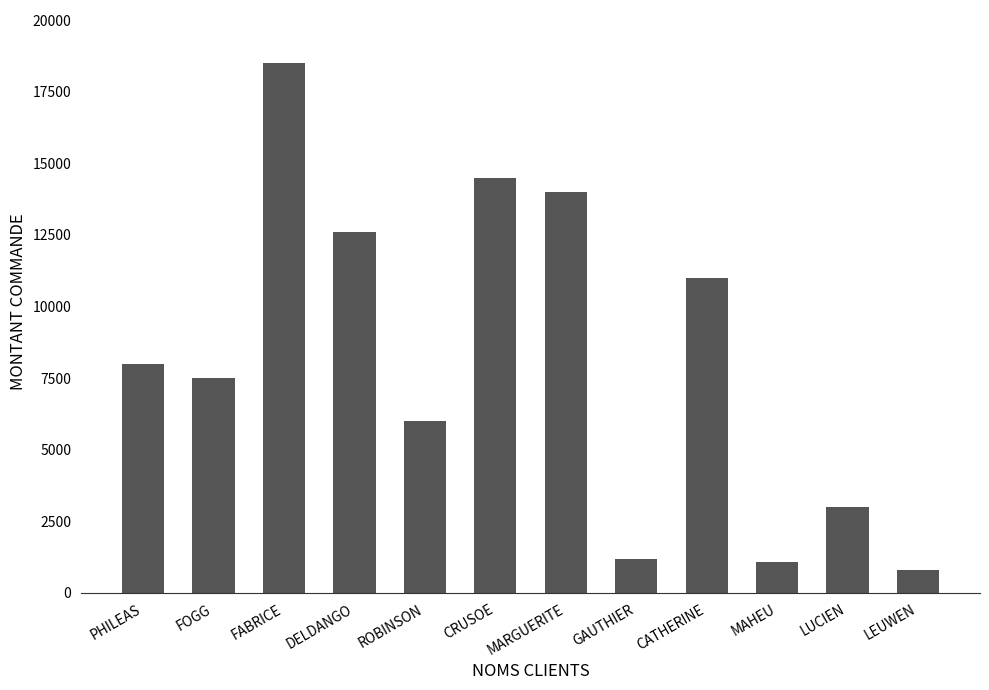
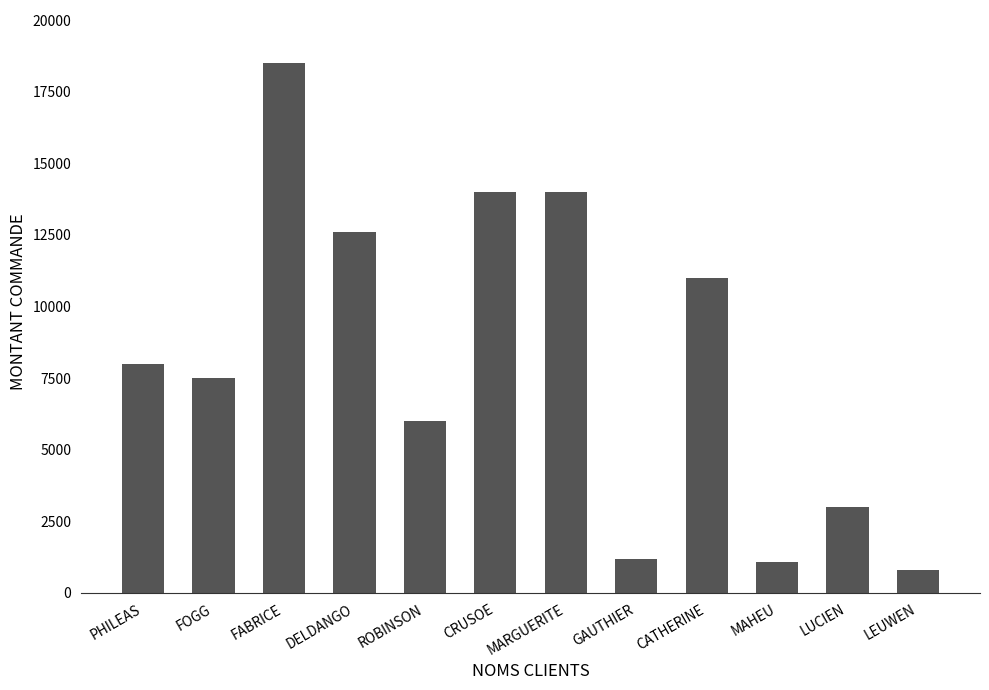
  {
    "PHILEAS": 8000,
    "FOGG": 7500,
    "FABRICE": 18500,
    "DELDANGO": 12600,
    "ROBINSON": 6000,
-   "CRUSOE": 14500,
+   "CRUSOE": 14000,
    "MARGUERITE": 14000,
    "GAUTHIER": 1200,
    "CATHERINE": 11000,
    "MAHEU": 1100,
    "LUCIEN": 3000,
    "LEUWEN": 800
  }
